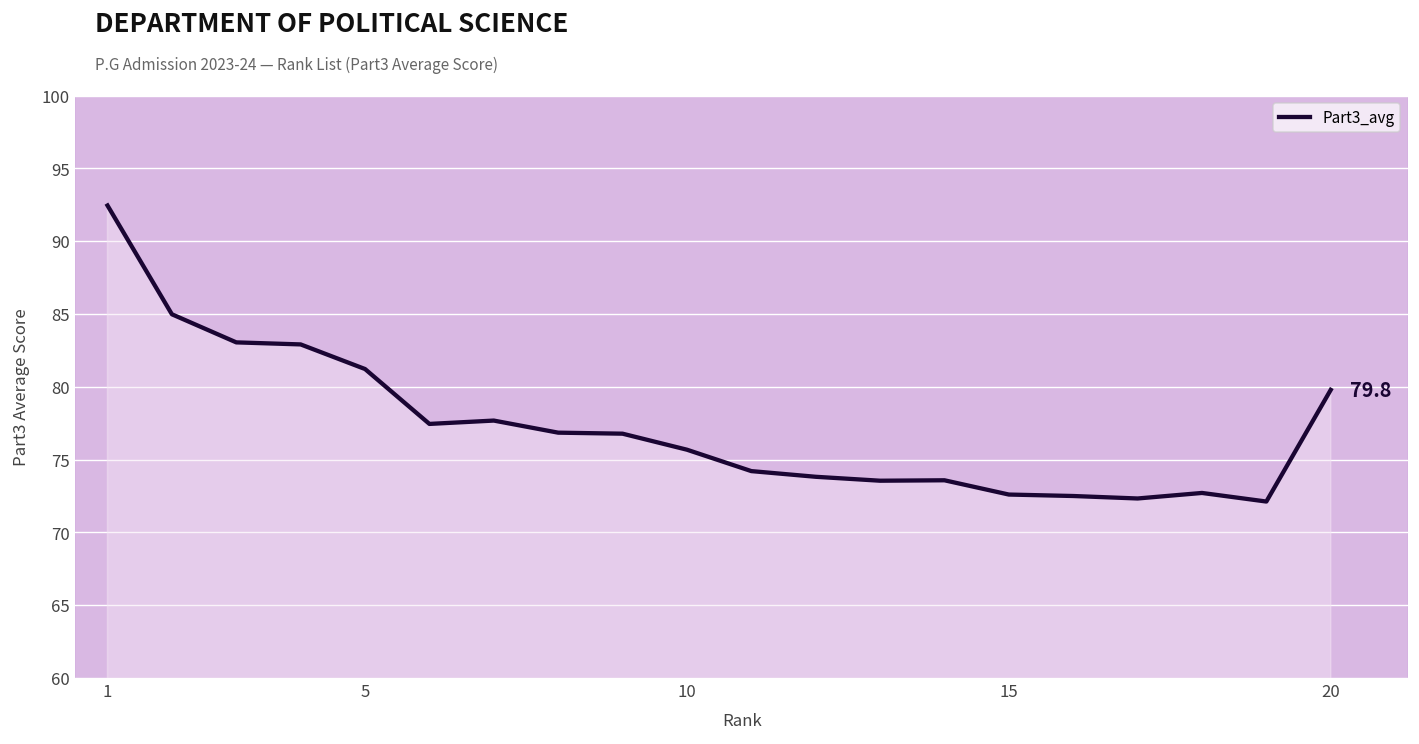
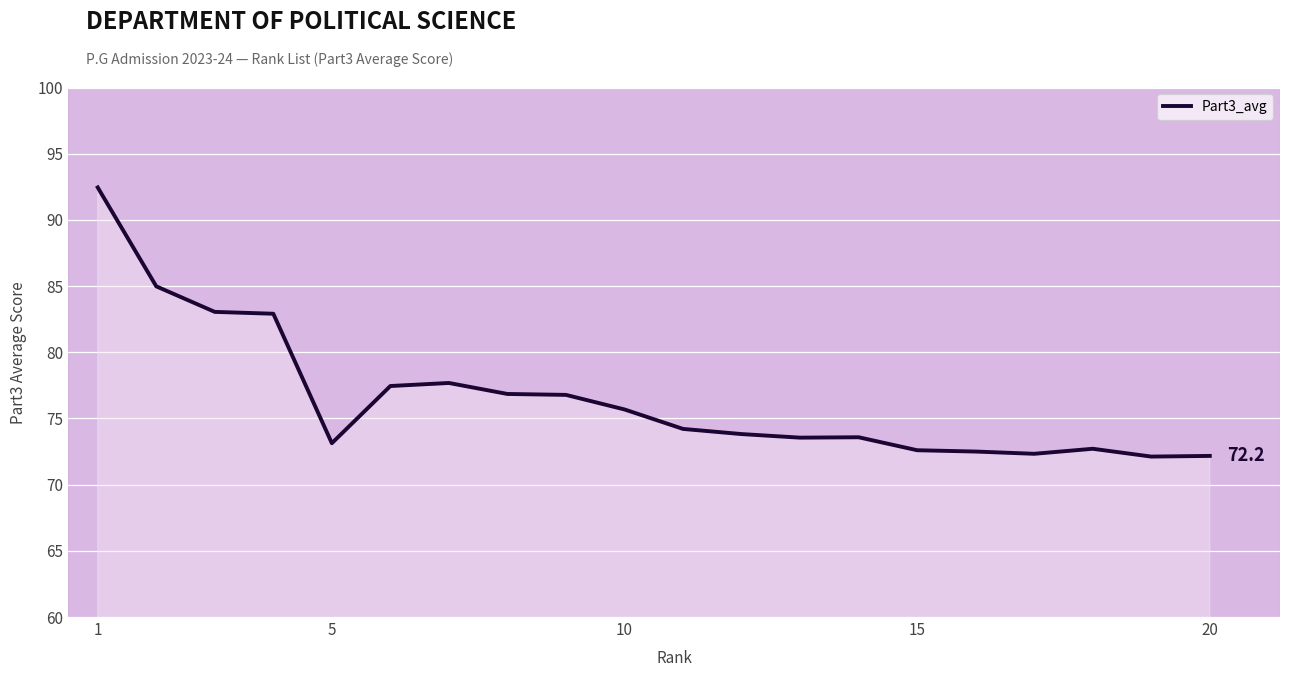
  {
-   "5": 81.2,
-   "20": 79.8
+   "5": 73.1,
+   "20": 72.2
  }
